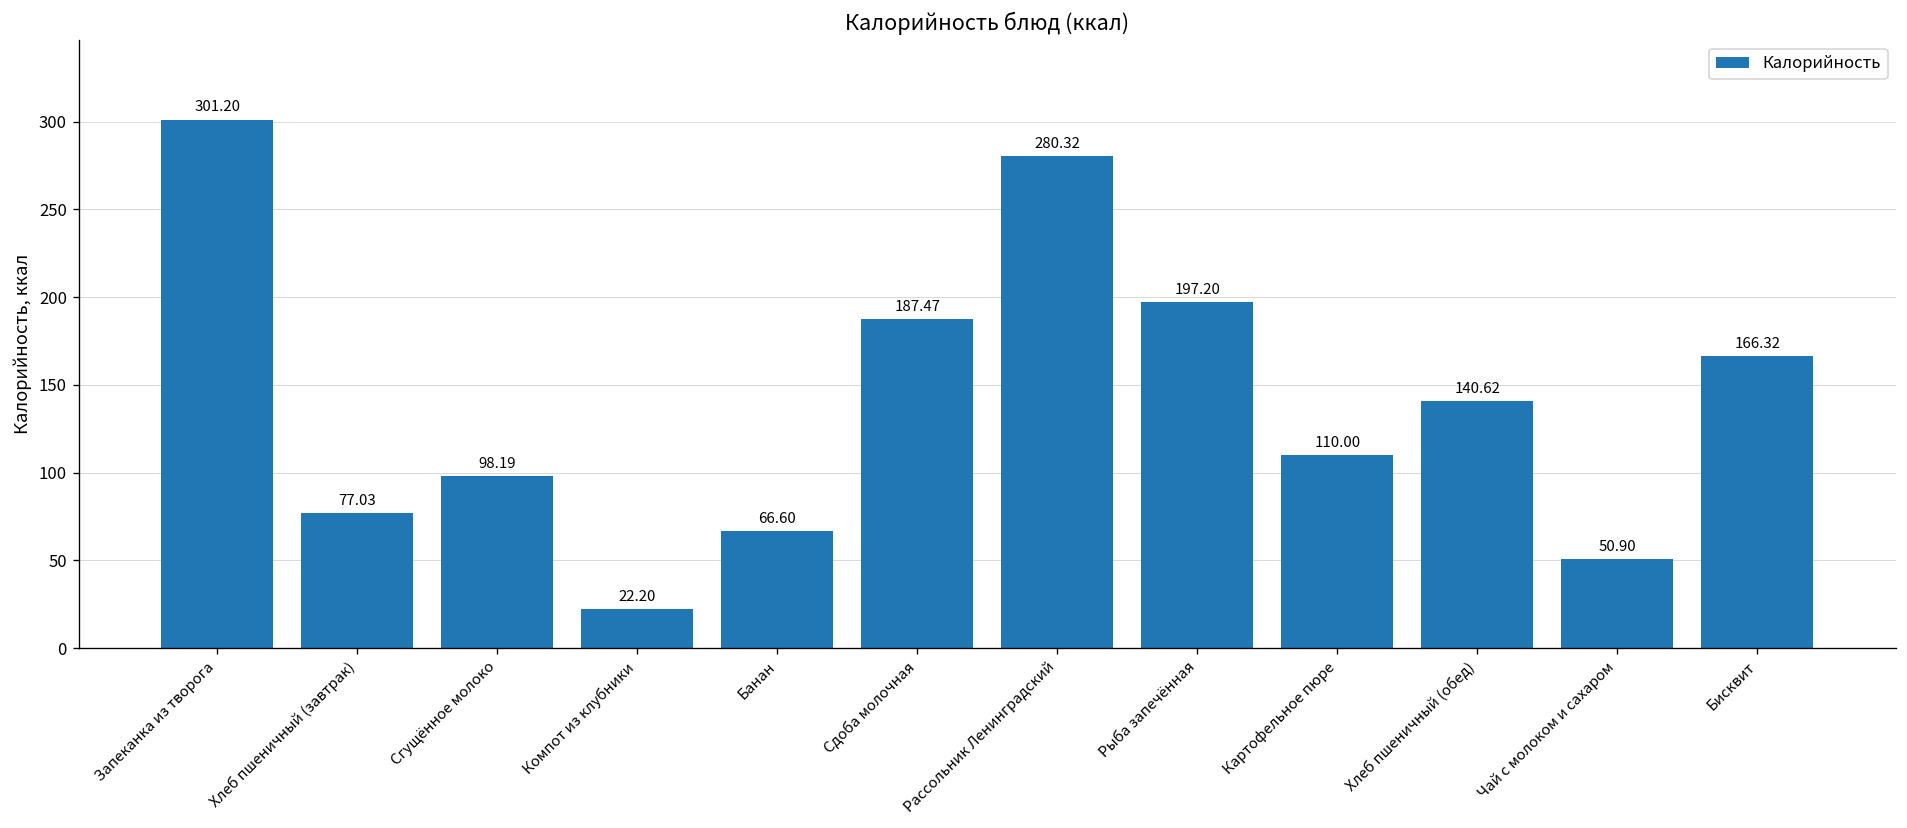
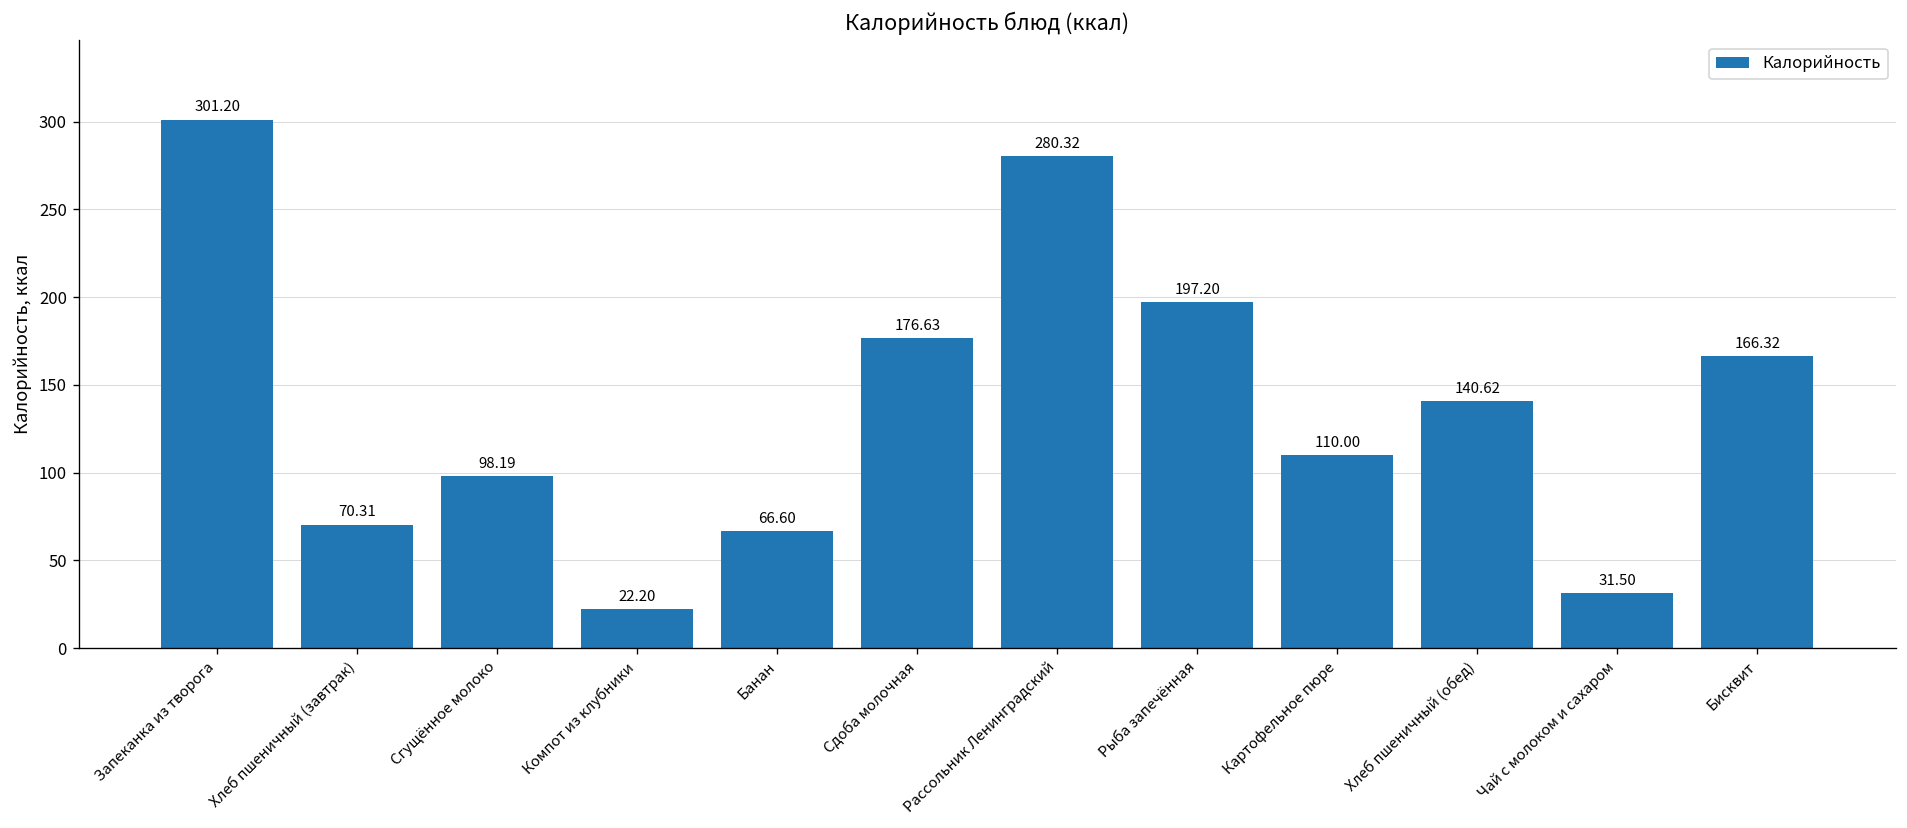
  {
    "Запеканка из творога": 301.20,
-   "Хлеб пшеничный (завтрак)": 77.03,
+   "Хлеб пшеничный (завтрак)": 70.31,
    "Сгущённое молоко": 98.19,
    "Компот из клубники": 22.20,
    "Банан": 66.60,
-   "Сдоба молочная": 187.47,
+   "Сдоба молочная": 176.63,
    "Рассольник Ленинградский": 280.32,
    "Рыба запечённая": 197.20,
    "Картофельное пюре": 110.00,
    "Хлеб пшеничный (обед)": 140.62,
-   "Чай с молоком и сахаром": 50.90,
+   "Чай с молоком и сахаром": 31.50,
    "Бисквит": 166.32
  }
